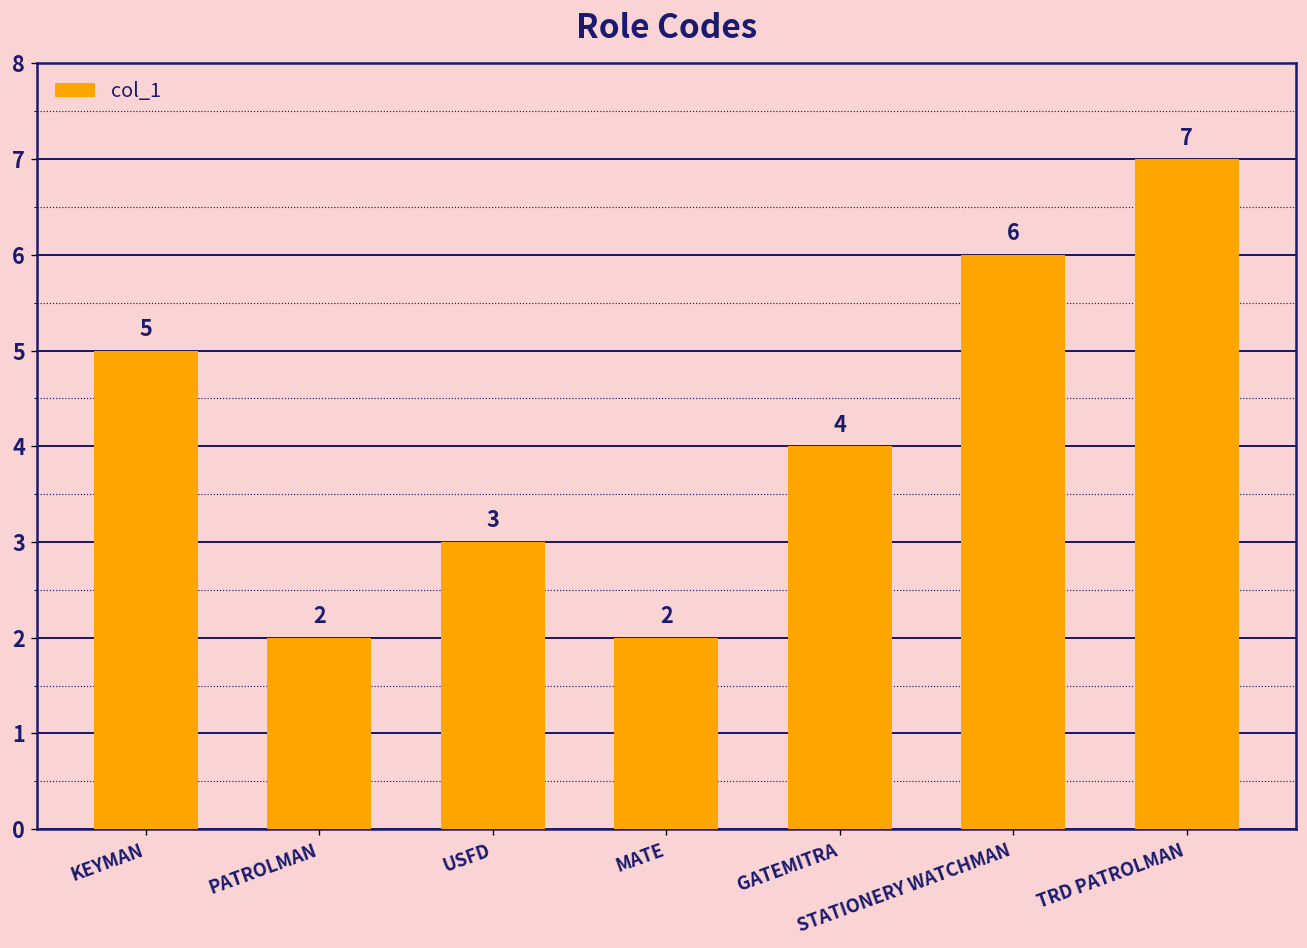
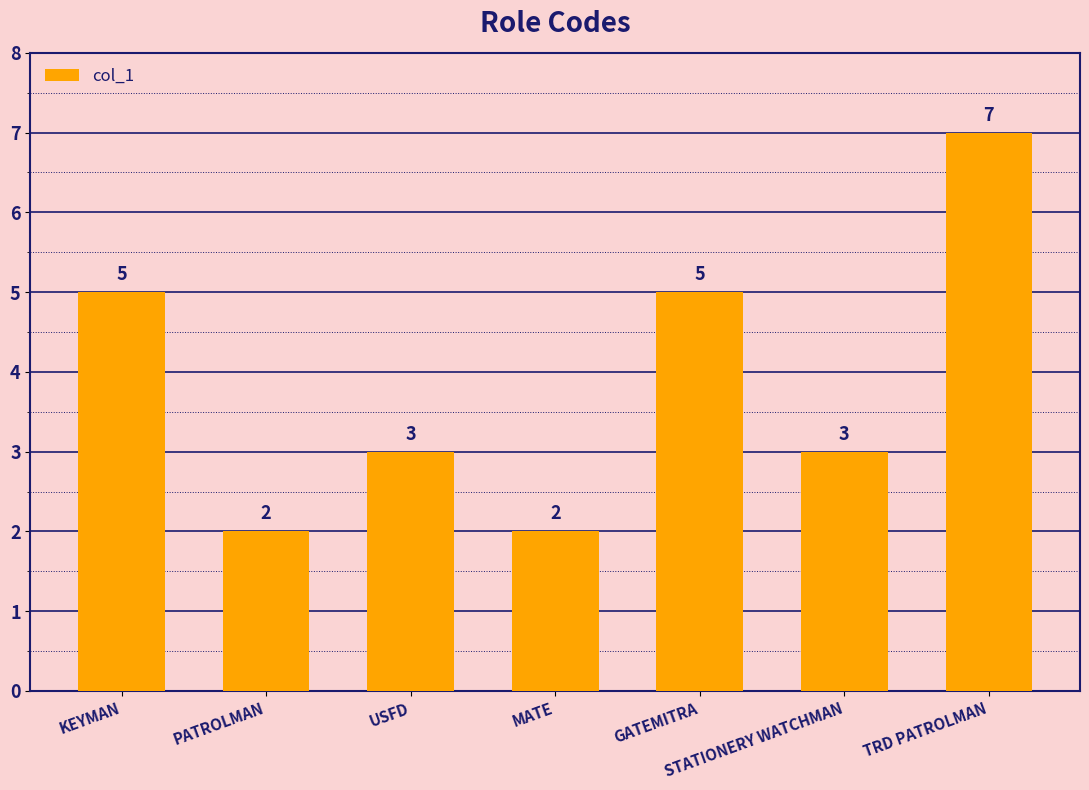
  {
    "KEYMAN": 5,
    "PATROLMAN": 2,
    "USFD": 3,
    "MATE": 2,
-   "GATEMITRA": 4,
-   "STATIONERY WATCHMAN": 6,
+   "GATEMITRA": 5,
+   "STATIONERY WATCHMAN": 3,
    "TRD PATROLMAN": 7
  }
